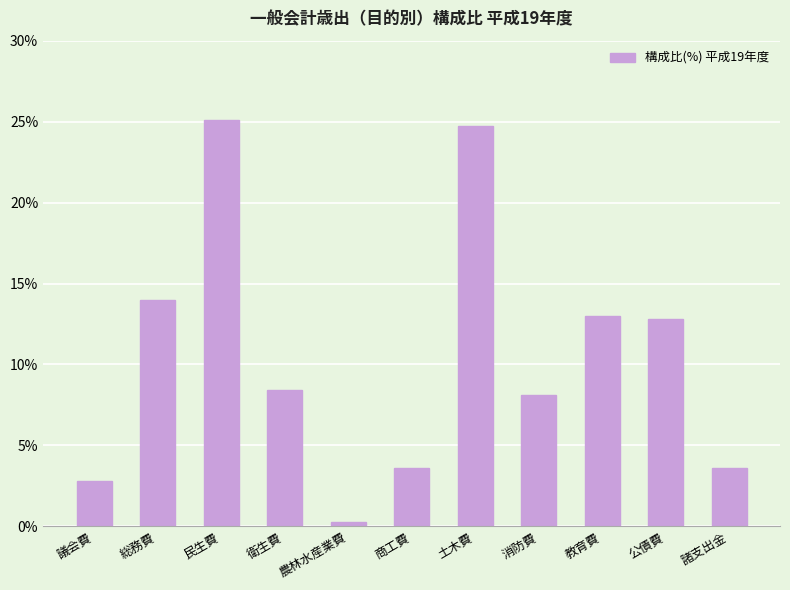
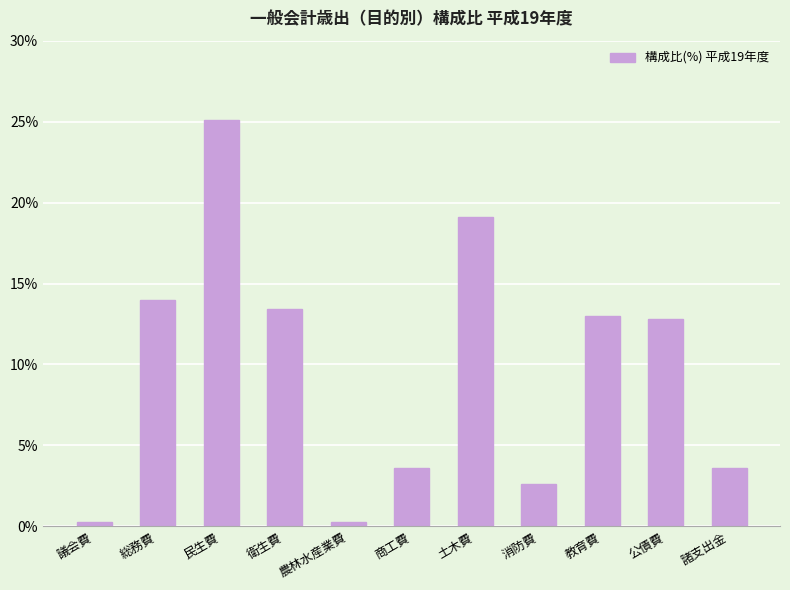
  {
-   "議会費": "2.8%",
+   "議会費": "0.3%",
    "総務費": "14.0%",
    "民生費": "25.1%",
-   "衛生費": "8.4%",
+   "衛生費": "13.4%",
    "農林水産業費": "0.3%",
    "商工費": "3.6%",
-   "土木費": "24.7%",
-   "消防費": "8.1%",
+   "土木費": "19.1%",
+   "消防費": "2.6%",
    "教育費": "13.0%",
    "公債費": "12.8%",
    "諸支出金": "3.6%"
  }
